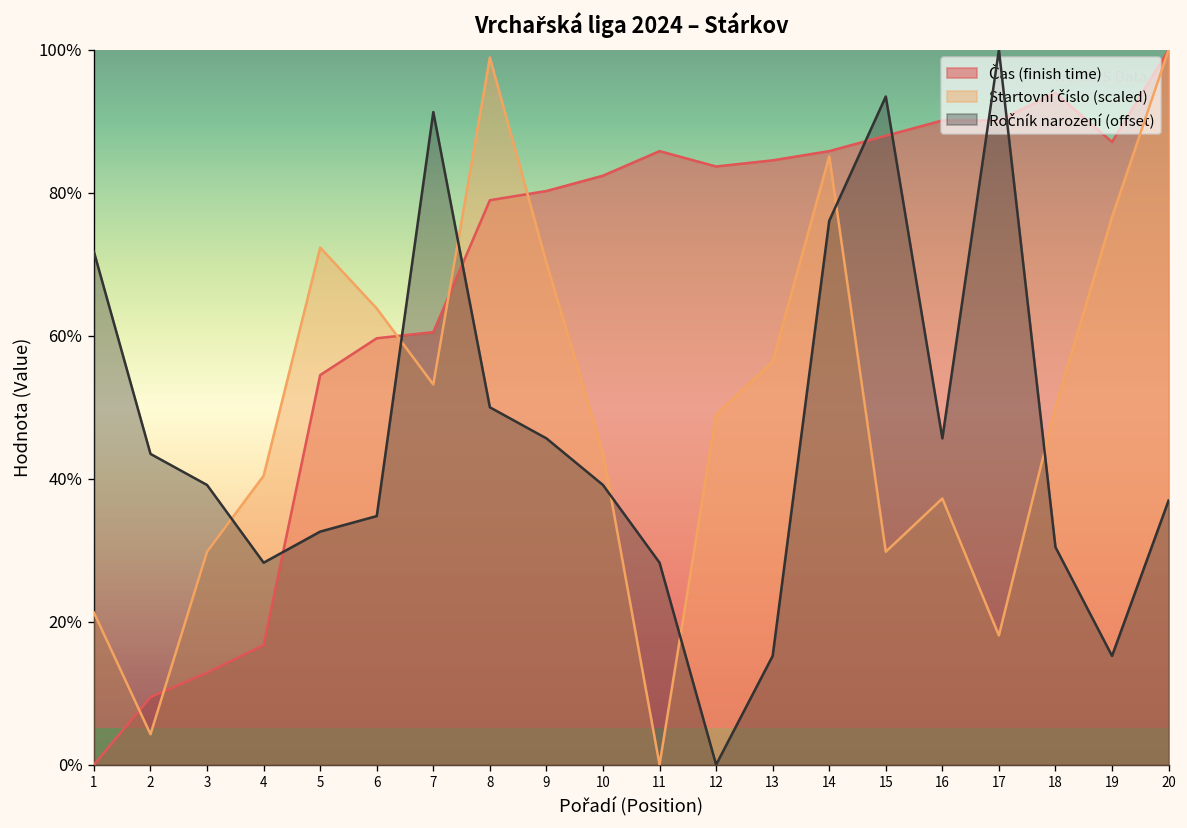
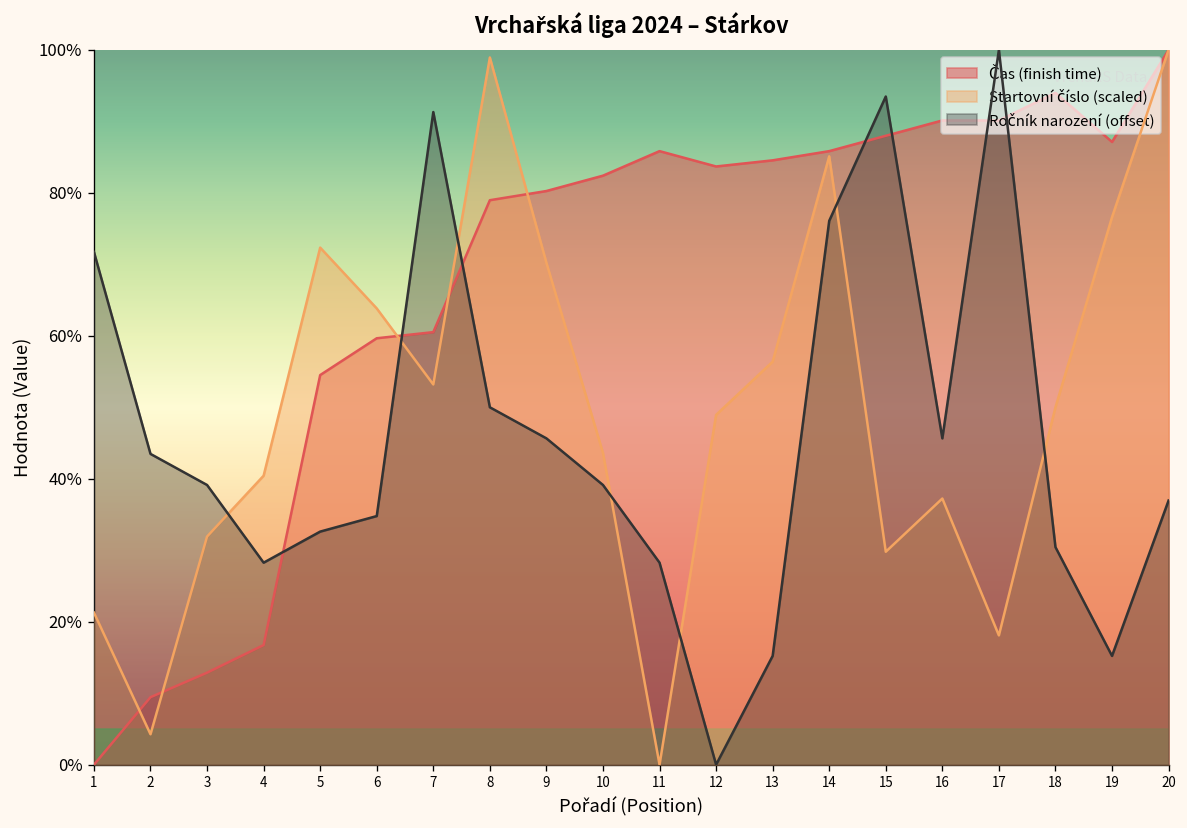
  {
    "Čas (finish time)": {
      "2": "9%",
      "3": "13%",
      "4": "17%",
      "5": "55%",
      "6": "60%",
      "7": "61%",
      "8": "79%",
      "9": "80%",
      "10": "82%",
      "11": "86%",
      "12": "84%",
      "13": "85%",
      "14": "86%",
      "15": "88%",
      "19": "87%"
    },
    "Startovní číslo (scaled)": {
      "1": "21%",
-     "3": "30%",
+     "3": "32%",
      "4": "40%",
      "5": "72%",
      "6": "64%",
      "7": "53%",
      "8": "99%",
      "9": "70%",
      "10": "44%",
      "12": "49%",
      "13": "56%",
      "14": "85%",
      "15": "30%",
      "16": "37%",
      "17": "18%",
      "18": "50%",
      "19": "77%"
    },
    "Ročník narození (offset)": {
      "1": "72%",
      "2": "43%",
      "3": "39%",
      "4": "28%",
      "5": "33%",
      "6": "35%",
      "7": "91%",
      "8": "50%",
      "9": "46%",
      "10": "39%",
      "11": "28%",
      "13": "15%",
      "14": "76%",
      "15": "93%",
      "16": "46%",
      "17": "100%",
      "18": "30%",
      "19": "15%",
      "20": "37%"
    }
  }
